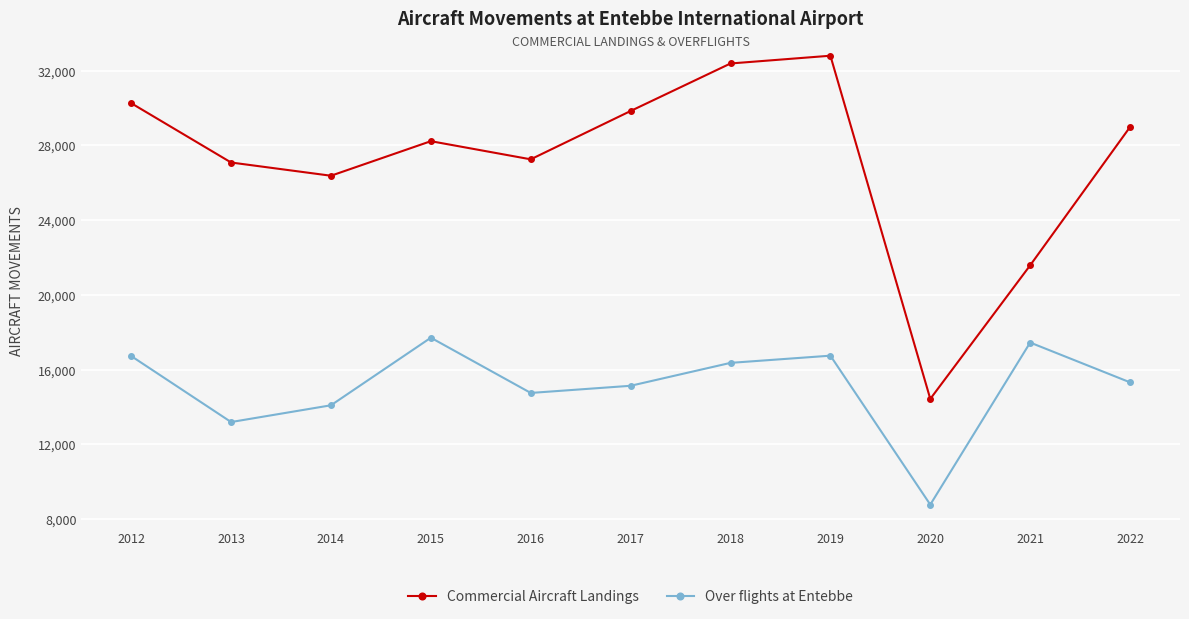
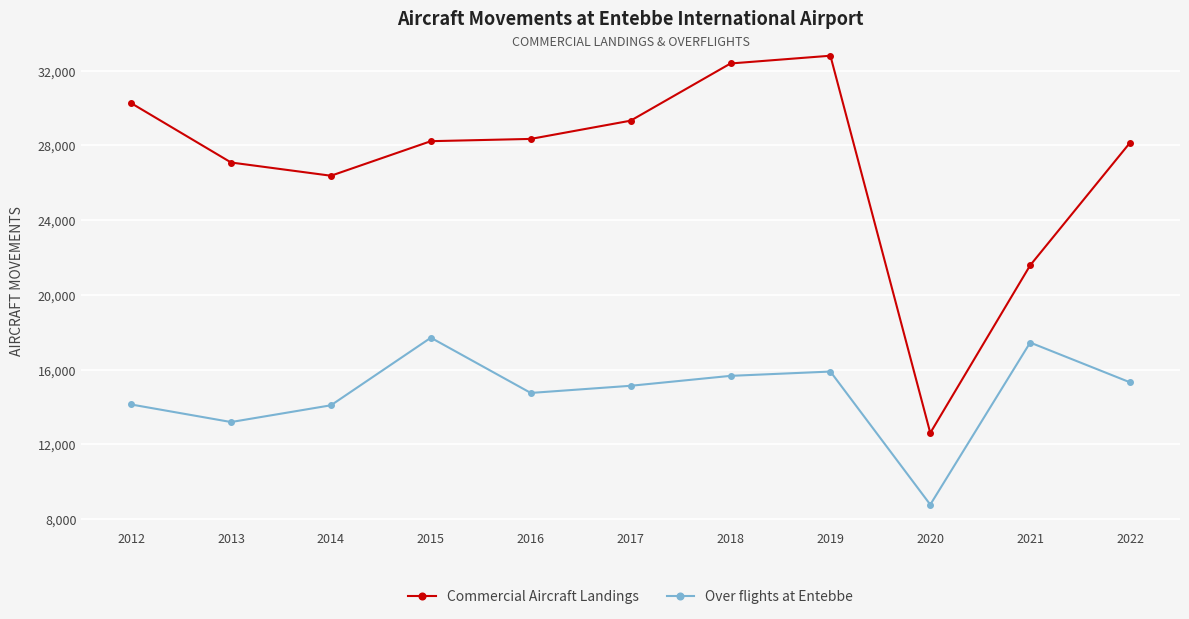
  {
    "Commercial Aircraft Landings": {
      "2012": "30,300",
      "2013": "27,100",
      "2014": "26,400",
      "2015": "28,200",
-     "2016": "27,300",
-     "2017": "29,800",
+     "2016": "28,300",
+     "2017": "29,300",
      "2018": "32,400",
      "2019": "32,800",
-     "2020": "14,400",
+     "2020": "12,600",
      "2021": "21,600",
-     "2022": "29,000"
+     "2022": "28,100"
    },
    "Over flights at Entebbe": {
-     "2012": "16,700",
+     "2012": "14,100",
      "2013": "13,200",
      "2014": "14,100",
      "2015": "17,700",
      "2016": "14,800",
      "2017": "15,100",
-     "2018": "16,400",
-     "2019": "16,800",
+     "2018": "15,700",
+     "2019": "15,900",
      "2020": "8,800",
      "2021": "17,500",
      "2022": "15,300"
    }
  }
